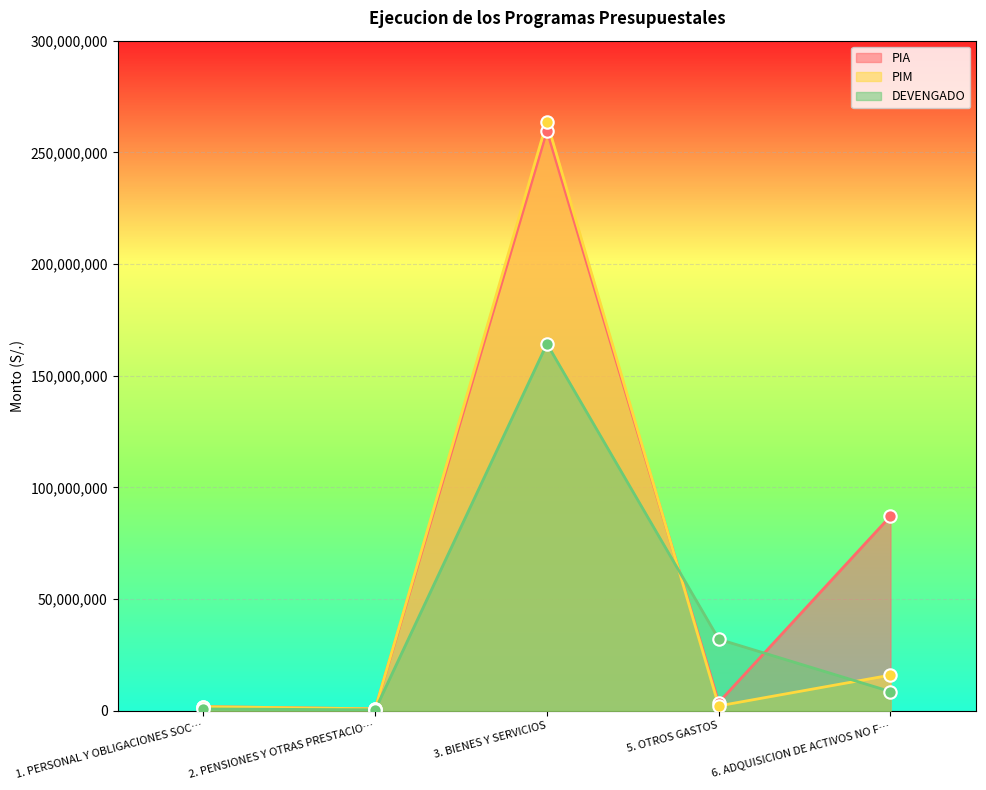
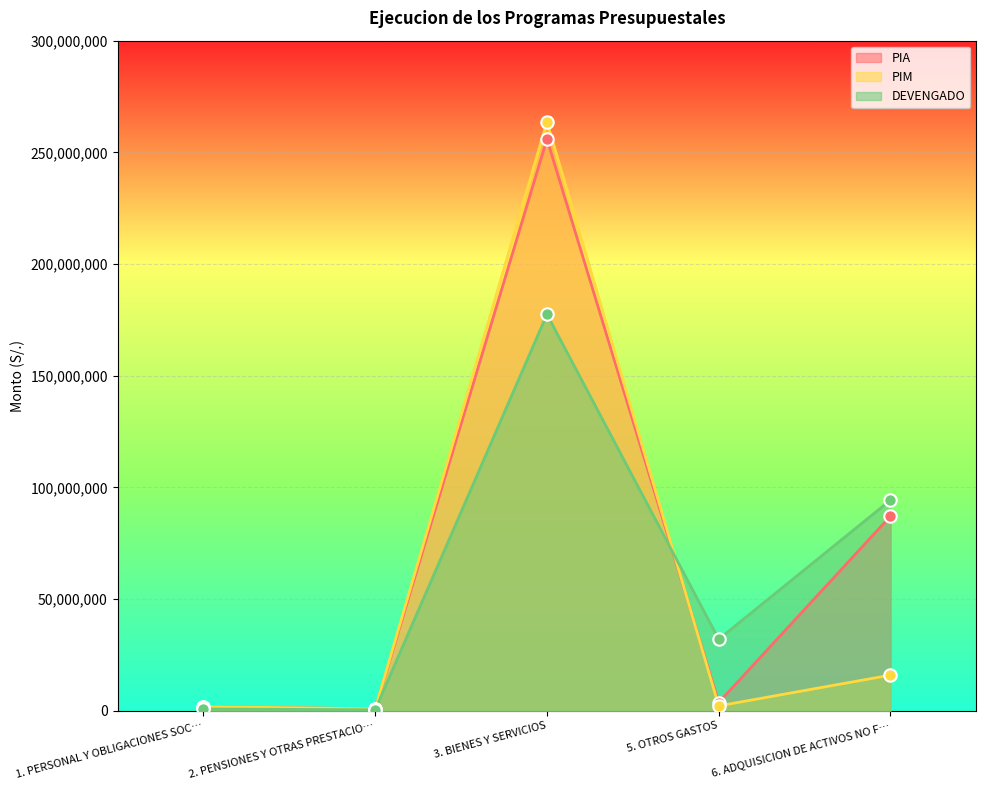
  {
    "PIA": {
-     "3. BIENES Y SERVICIOS": "260,000,000",
+     "3. BIENES Y SERVICIOS": "256,000,000",
      "5. OTROS GASTOS": "4,000,000",
      "6. ADQUISICION DE ACTIVOS NO F…": "87,000,000"
    },
    "PIM": {
      "3. BIENES Y SERVICIOS": "264,000,000",
      "5. OTROS GASTOS": "2,000,000",
      "6. ADQUISICION DE ACTIVOS NO F…": "16,000,000"
    },
    "DEVENGADO": {
-     "3. BIENES Y SERVICIOS": "164,000,000",
+     "3. BIENES Y SERVICIOS": "177,000,000",
      "5. OTROS GASTOS": "32,000,000",
-     "6. ADQUISICION DE ACTIVOS NO F…": "9,000,000"
+     "6. ADQUISICION DE ACTIVOS NO F…": "94,000,000"
    }
  }
